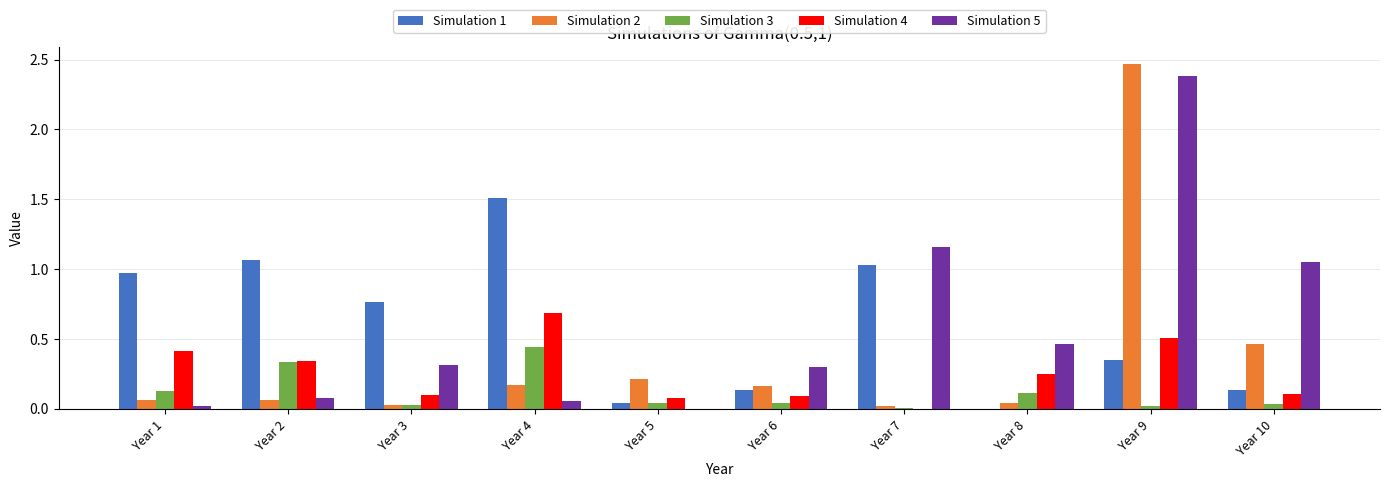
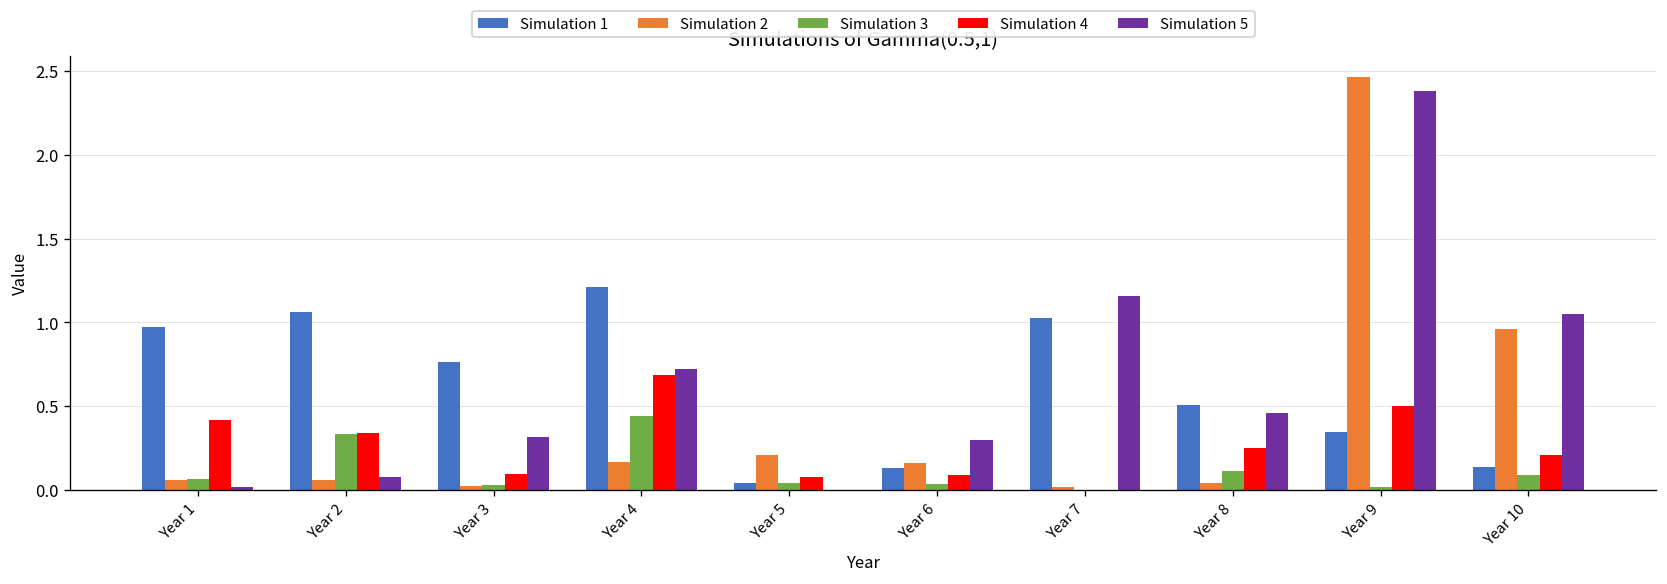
  {
    "Simulation 1": {
      "Year 1": 0.97,
      "Year 2": 1.06,
      "Year 3": 0.76,
-     "Year 4": 1.51,
+     "Year 4": 1.21,
      "Year 5": 0.04,
      "Year 6": 0.13,
      "Year 7": 1.03,
-     "Year 8": 0.00,
+     "Year 8": 0.51,
      "Year 9": 0.35,
      "Year 10": 0.14
    },
    "Simulation 2": {
      "Year 1": 0.06,
      "Year 2": 0.06,
      "Year 3": 0.02,
      "Year 4": 0.17,
      "Year 5": 0.21,
      "Year 6": 0.16,
      "Year 7": 0.02,
      "Year 8": 0.04,
      "Year 9": 2.47,
-     "Year 10": 0.47
+     "Year 10": 0.96
    },
    "Simulation 3": {
-     "Year 1": 0.13,
+     "Year 1": 0.06,
      "Year 2": 0.33,
      "Year 3": 0.03,
      "Year 4": 0.44,
      "Year 5": 0.04,
      "Year 6": 0.04,
      "Year 8": 0.11,
      "Year 9": 0.02,
-     "Year 10": 0.03
+     "Year 10": 0.09
    },
    "Simulation 4": {
      "Year 1": 0.42,
      "Year 2": 0.34,
      "Year 3": 0.10,
      "Year 4": 0.68,
      "Year 5": 0.08,
      "Year 6": 0.09,
      "Year 8": 0.25,
      "Year 9": 0.50,
-     "Year 10": 0.11
+     "Year 10": 0.21
    },
    "Simulation 5": {
      "Year 1": 0.02,
      "Year 2": 0.08,
      "Year 3": 0.31,
-     "Year 4": 0.06,
+     "Year 4": 0.72,
      "Year 6": 0.30,
      "Year 7": 1.16,
      "Year 8": 0.46,
      "Year 9": 2.38,
      "Year 10": 1.05
    }
  }
